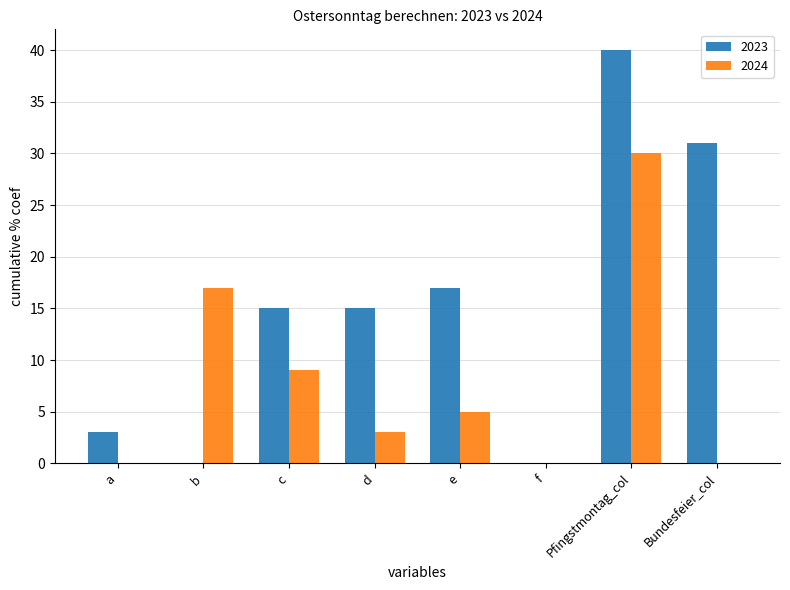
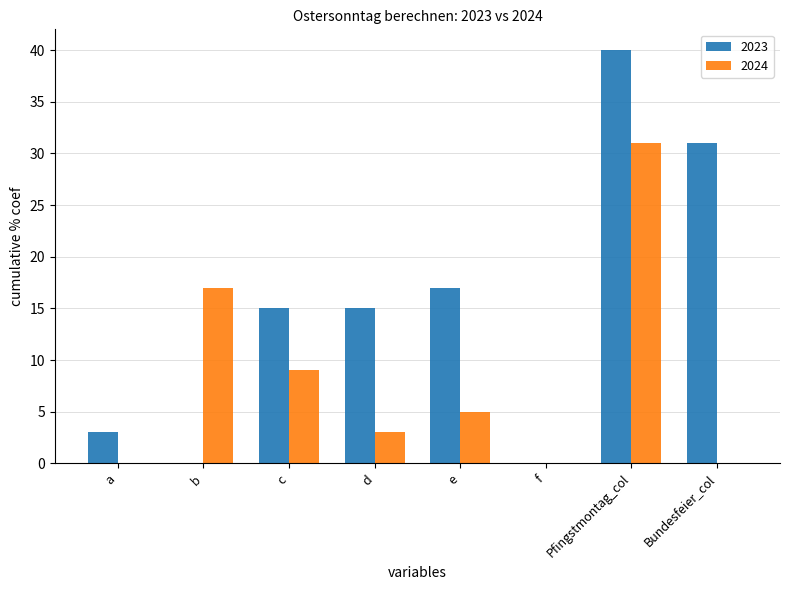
  {
    "2023": {
      "a": 3,
      "b": 0,
      "c": 15,
      "d": 15,
      "e": 17,
      "f": 0,
      "Pfingstmontag_col": 40,
      "Bundesfeier_col": 31
    },
    "2024": {
      "a": 0,
      "b": 17,
      "c": 9,
      "d": 3,
      "e": 5,
      "f": 0,
-     "Pfingstmontag_col": 30,
+     "Pfingstmontag_col": 31,
      "Bundesfeier_col": 0
    }
  }
